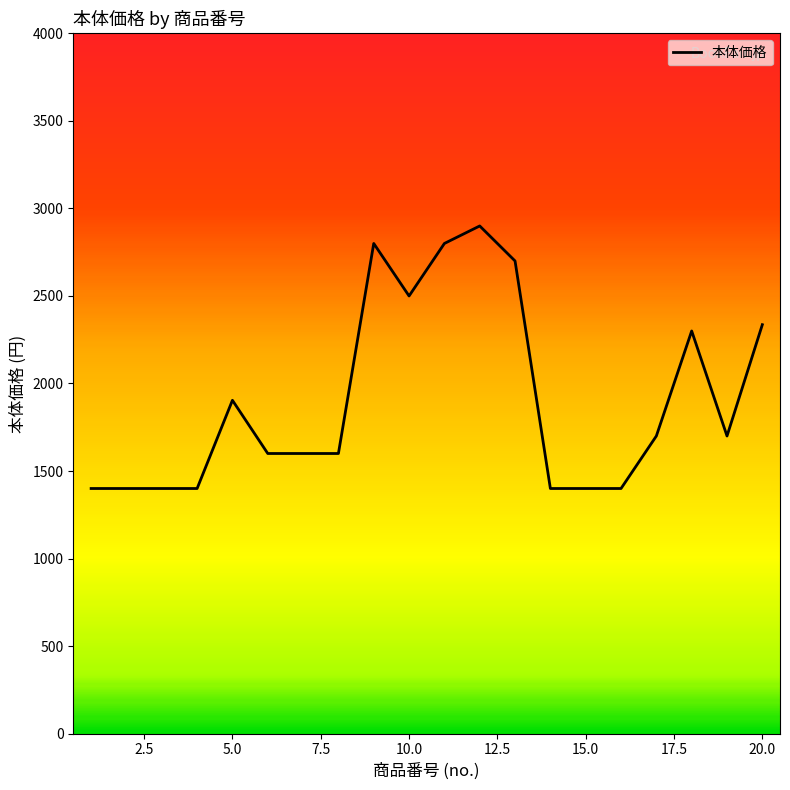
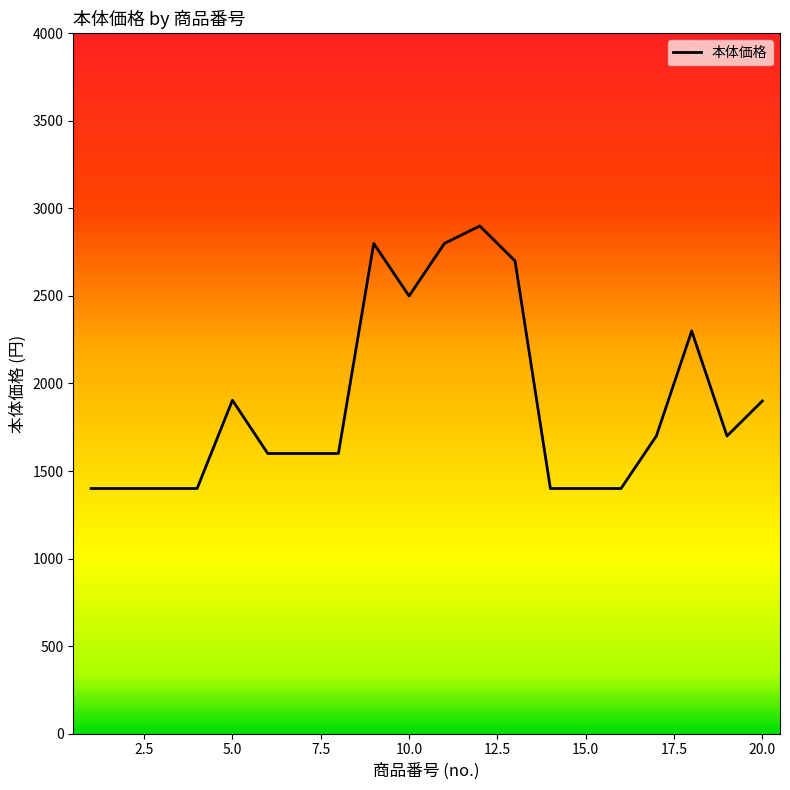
  {
    "5.0": 1900,
    "10.0": 2500,
    "15.0": 1400,
-   "20.0": 2340
+   "20.0": 1900
  }
